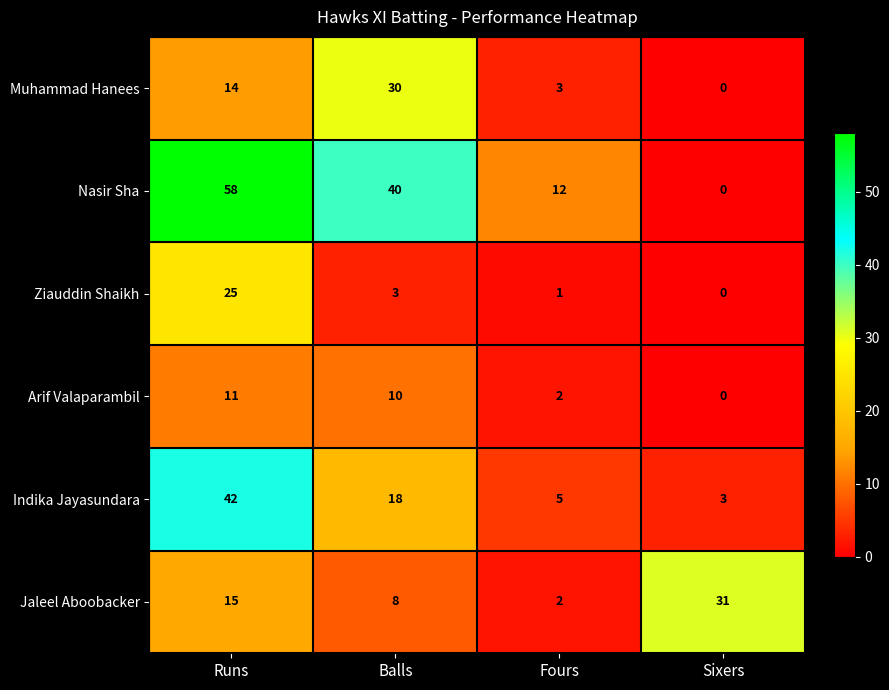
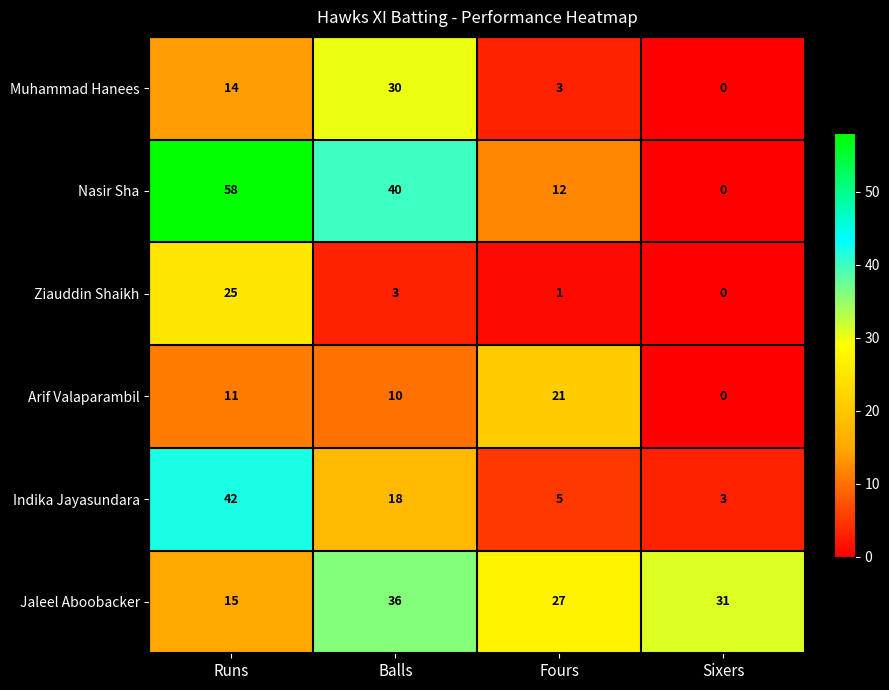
  {
    "Muhammad Hanees": {
      "Runs": 14,
      "Balls": 30,
      "Fours": 3,
      "Sixers": 0
    },
    "Nasir Sha": {
      "Runs": 58,
      "Balls": 40,
      "Fours": 12,
      "Sixers": 0
    },
    "Ziauddin Shaikh": {
      "Runs": 25,
      "Balls": 3,
      "Fours": 1,
      "Sixers": 0
    },
    "Arif Valaparambil": {
      "Runs": 11,
      "Balls": 10,
-     "Fours": 2,
+     "Fours": 21,
      "Sixers": 0
    },
    "Indika Jayasundara": {
      "Runs": 42,
      "Balls": 18,
      "Fours": 5,
      "Sixers": 3
    },
    "Jaleel Aboobacker": {
      "Runs": 15,
-     "Balls": 8,
-     "Fours": 2,
+     "Balls": 36,
+     "Fours": 27,
      "Sixers": 31
    }
  }
